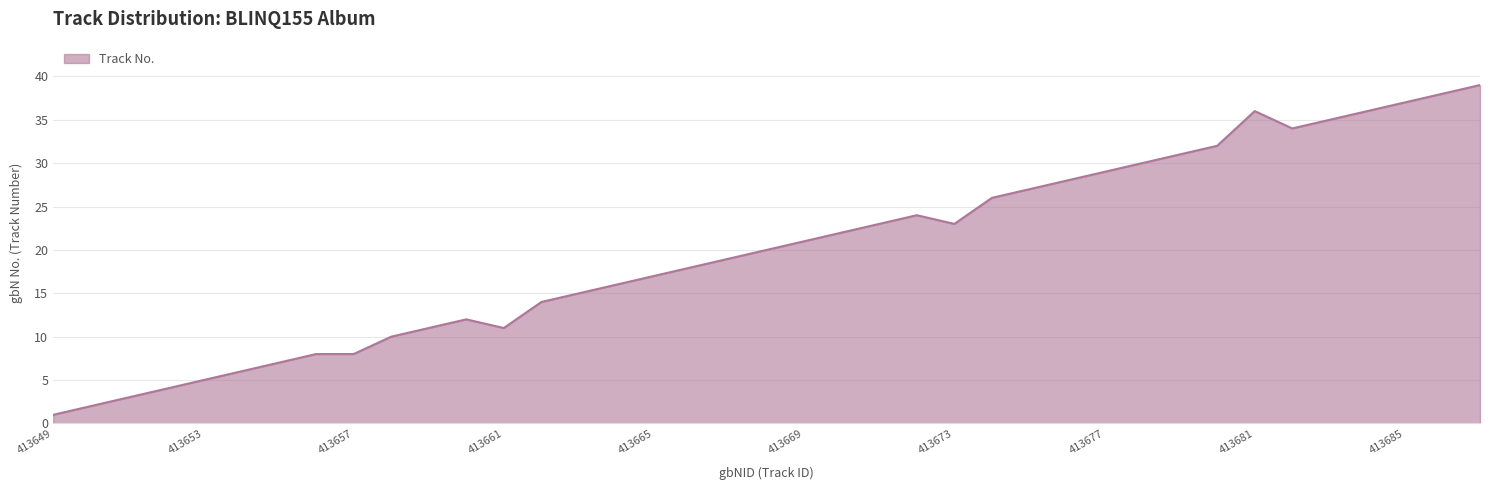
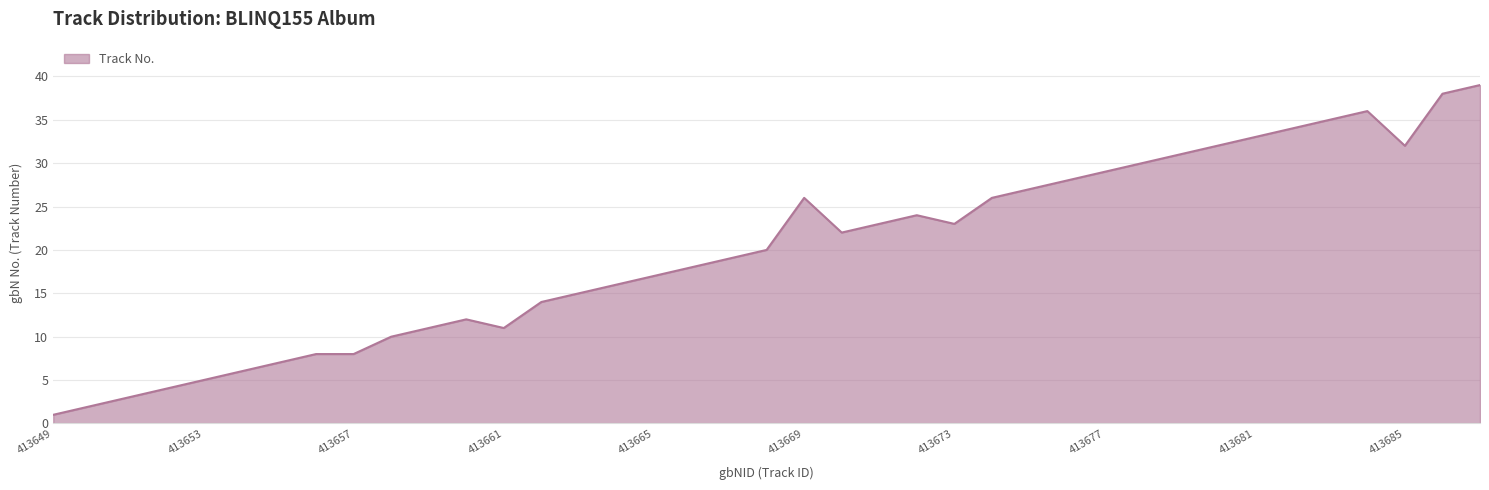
  {
    "413649": 1,
    "413653": 5,
    "413657": 8,
    "413661": 11,
    "413665": 17,
-   "413669": 21,
+   "413669": 26,
    "413673": 23,
    "413677": 29,
-   "413681": 36,
-   "413685": 37
+   "413681": 33,
+   "413685": 32
  }
